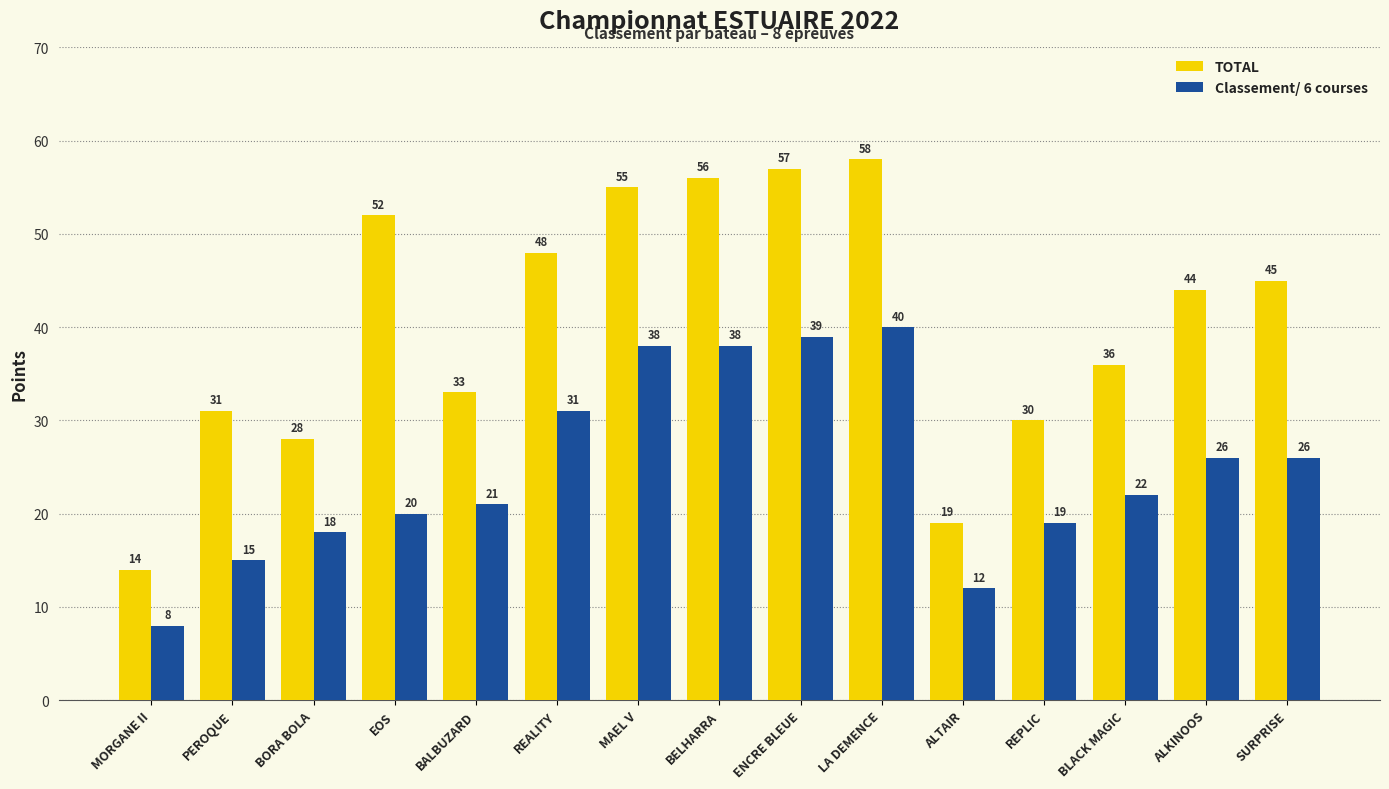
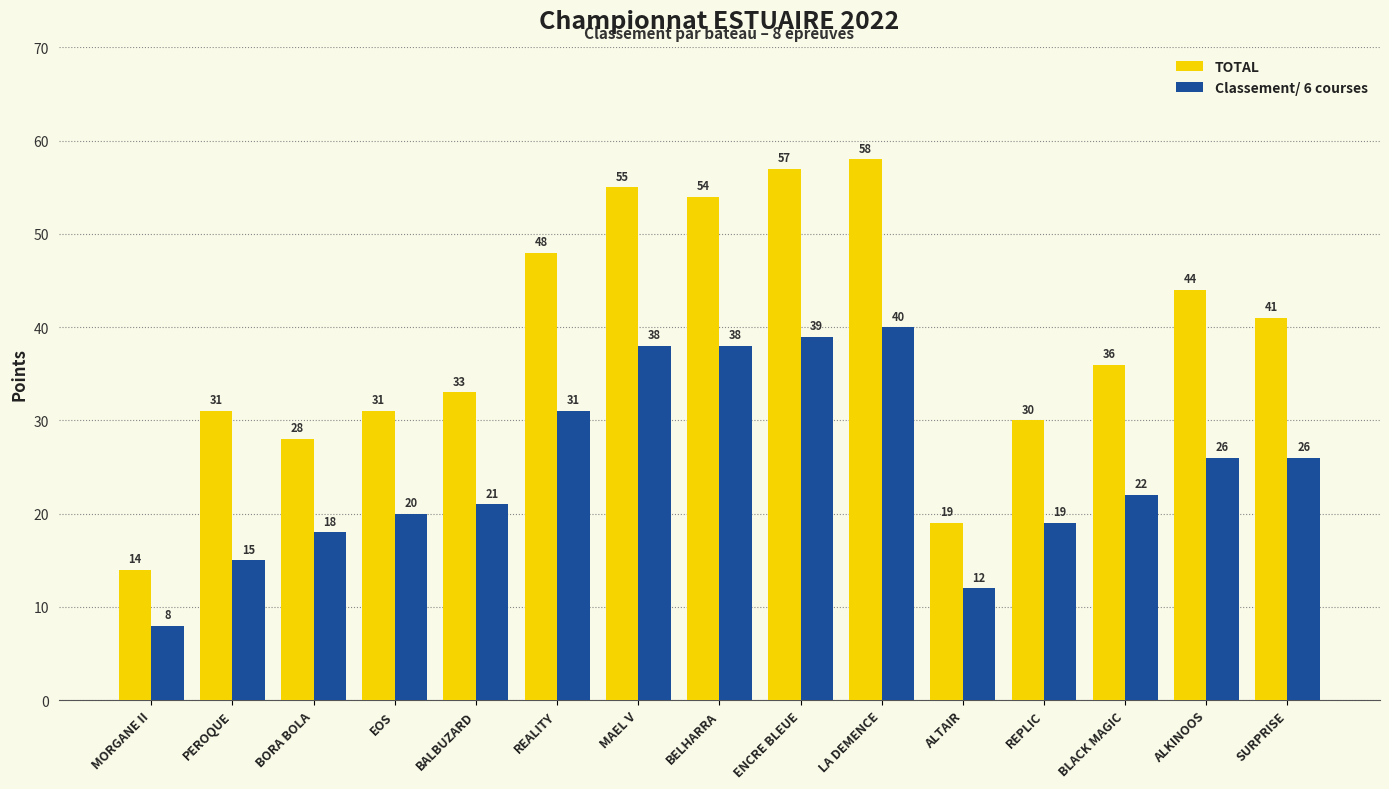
  {
    "TOTAL": {
      "MORGANE II": 14,
      "PEROQUE": 31,
      "BORA BOLA": 28,
-     "EOS": 52,
+     "EOS": 31,
      "BALBUZARD": 33,
      "REALITY": 48,
      "MAEL V": 55,
-     "BELHARRA": 56,
+     "BELHARRA": 54,
      "ENCRE BLEUE": 57,
      "LA DEMENCE": 58,
      "ALTAIR": 19,
      "REPLIC": 30,
      "BLACK MAGIC": 36,
      "ALKINOOS": 44,
-     "SURPRISE": 45
+     "SURPRISE": 41
    },
    "Classement/ 6 courses": {
      "MORGANE II": 8,
      "PEROQUE": 15,
      "BORA BOLA": 18,
      "EOS": 20,
      "BALBUZARD": 21,
      "REALITY": 31,
      "MAEL V": 38,
      "BELHARRA": 38,
      "ENCRE BLEUE": 39,
      "LA DEMENCE": 40,
      "ALTAIR": 12,
      "REPLIC": 19,
      "BLACK MAGIC": 22,
      "ALKINOOS": 26,
      "SURPRISE": 26
    }
  }
